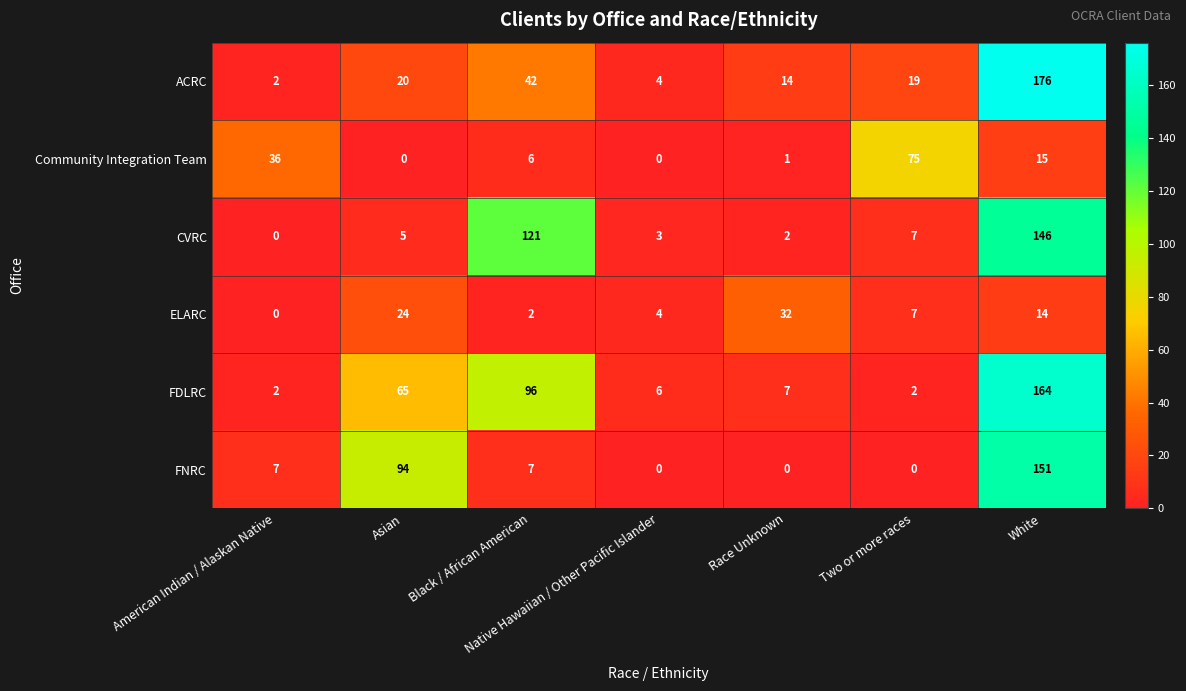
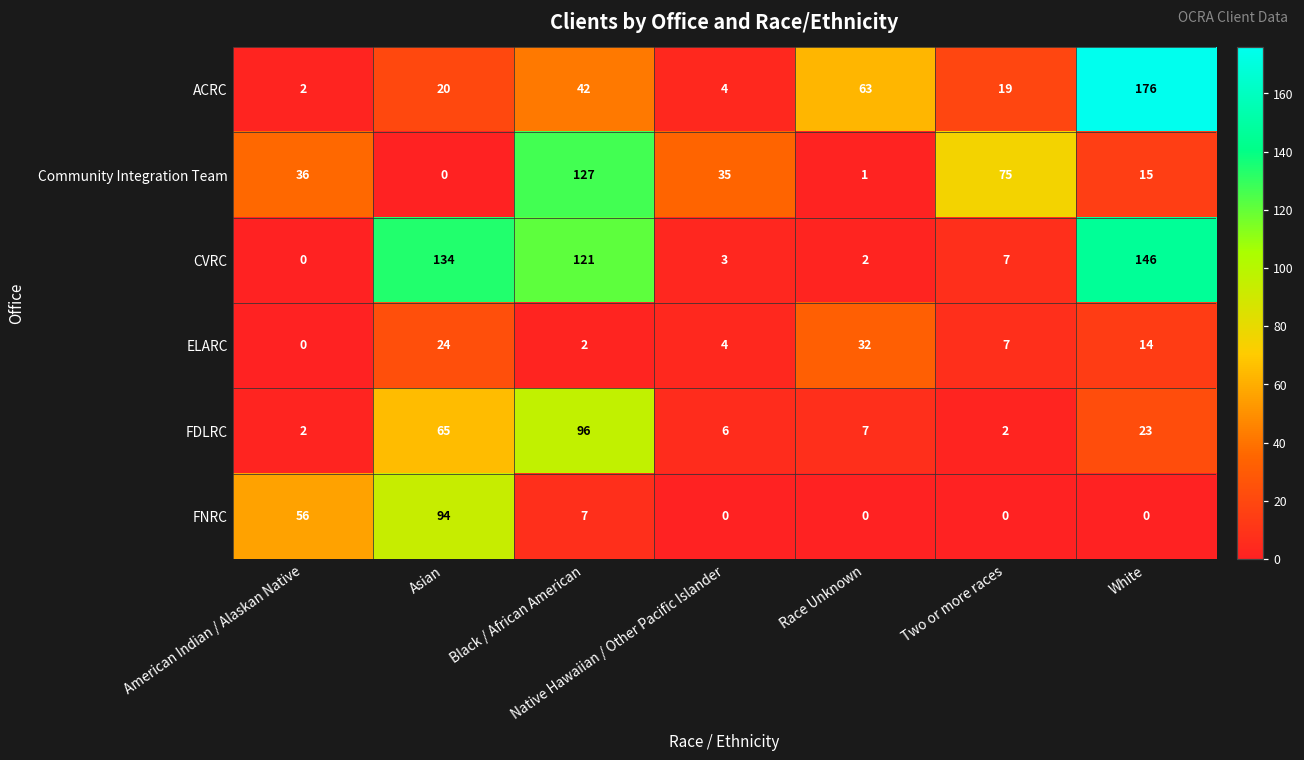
  {
    "ACRC": {
      "American Indian / Alaskan Native": 2,
      "Asian": 20,
      "Black / African American": 42,
      "Native Hawaiian / Other Pacific Islander": 4,
-     "Race Unknown": 14,
+     "Race Unknown": 63,
      "Two or more races": 19,
      "White": 176
    },
    "Community Integration Team": {
      "American Indian / Alaskan Native": 36,
      "Asian": 0,
-     "Black / African American": 6,
-     "Native Hawaiian / Other Pacific Islander": 0,
+     "Black / African American": 127,
+     "Native Hawaiian / Other Pacific Islander": 35,
      "Race Unknown": 1,
      "Two or more races": 75,
      "White": 15
    },
    "CVRC": {
      "American Indian / Alaskan Native": 0,
-     "Asian": 5,
+     "Asian": 134,
      "Black / African American": 121,
      "Native Hawaiian / Other Pacific Islander": 3,
      "Race Unknown": 2,
      "Two or more races": 7,
      "White": 146
    },
    "ELARC": {
      "American Indian / Alaskan Native": 0,
      "Asian": 24,
      "Black / African American": 2,
      "Native Hawaiian / Other Pacific Islander": 4,
      "Race Unknown": 32,
      "Two or more races": 7,
      "White": 14
    },
    "FDLRC": {
      "American Indian / Alaskan Native": 2,
      "Asian": 65,
      "Black / African American": 96,
      "Native Hawaiian / Other Pacific Islander": 6,
      "Race Unknown": 7,
      "Two or more races": 2,
-     "White": 164
+     "White": 23
    },
    "FNRC": {
-     "American Indian / Alaskan Native": 7,
+     "American Indian / Alaskan Native": 56,
      "Asian": 94,
      "Black / African American": 7,
      "Native Hawaiian / Other Pacific Islander": 0,
      "Race Unknown": 0,
      "Two or more races": 0,
-     "White": 151
+     "White": 0
    }
  }
